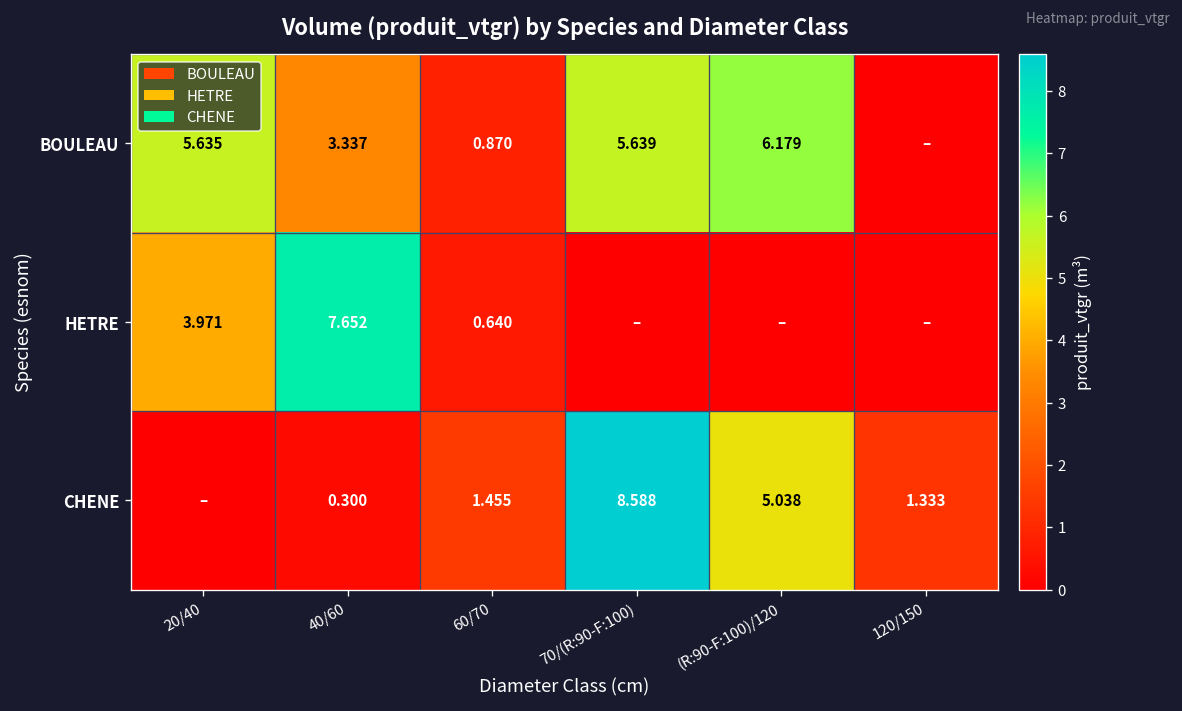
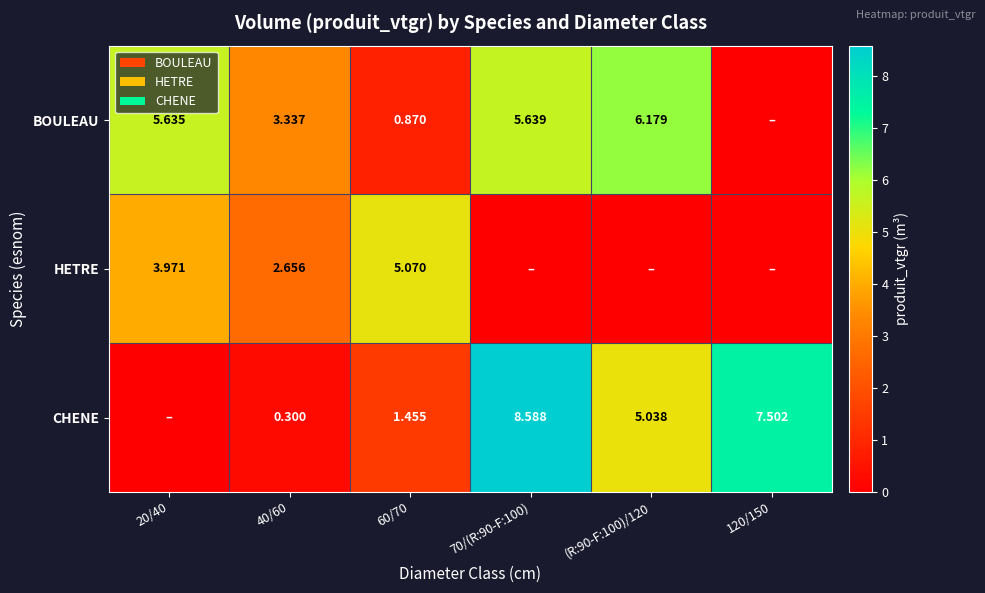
  {
    "BOULEAU": {
      "20/40": 5.635,
      "40/60": 3.337,
      "60/70": 0.870,
      "70/(R:90-F:100)": 5.639,
      "(R:90-F:100)/120": 6.179
    },
    "HETRE": {
      "20/40": 3.971,
-     "40/60": 7.652,
-     "60/70": 0.640
+     "40/60": 2.656,
+     "60/70": 5.070
    },
    "CHENE": {
      "40/60": 0.300,
      "60/70": 1.455,
      "70/(R:90-F:100)": 8.588,
      "(R:90-F:100)/120": 5.038,
-     "120/150": 1.333
+     "120/150": 7.502
    }
  }
